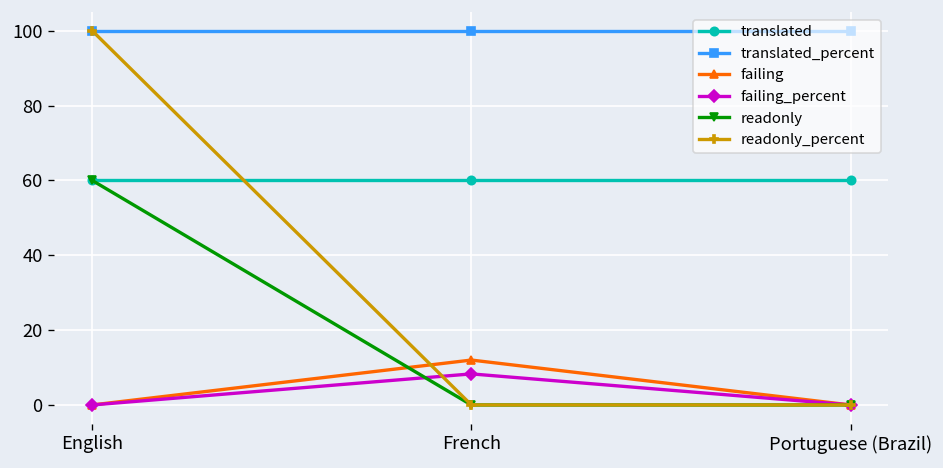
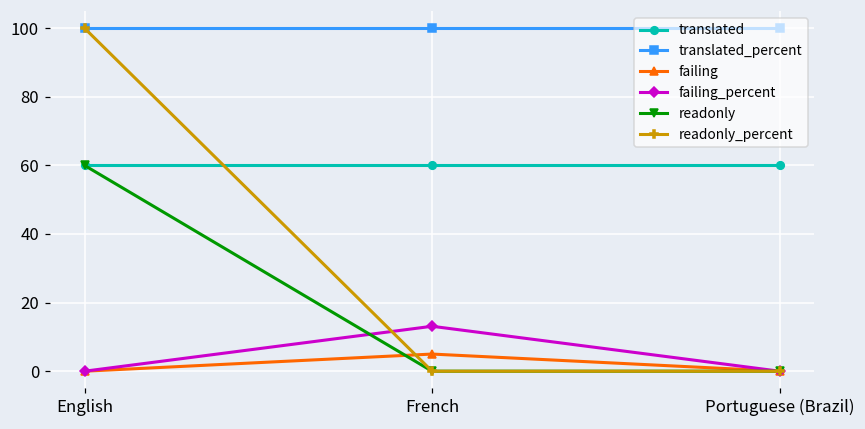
  {
    "translated": {
      "French": 60,
      "Portuguese (Brazil)": 60
    },
    "translated_percent": {
      "French": 100
    },
    "failing": {
-     "French": 12
+     "French": 5
    },
    "failing_percent": {
-     "French": 8
+     "French": 13
    }
  }
